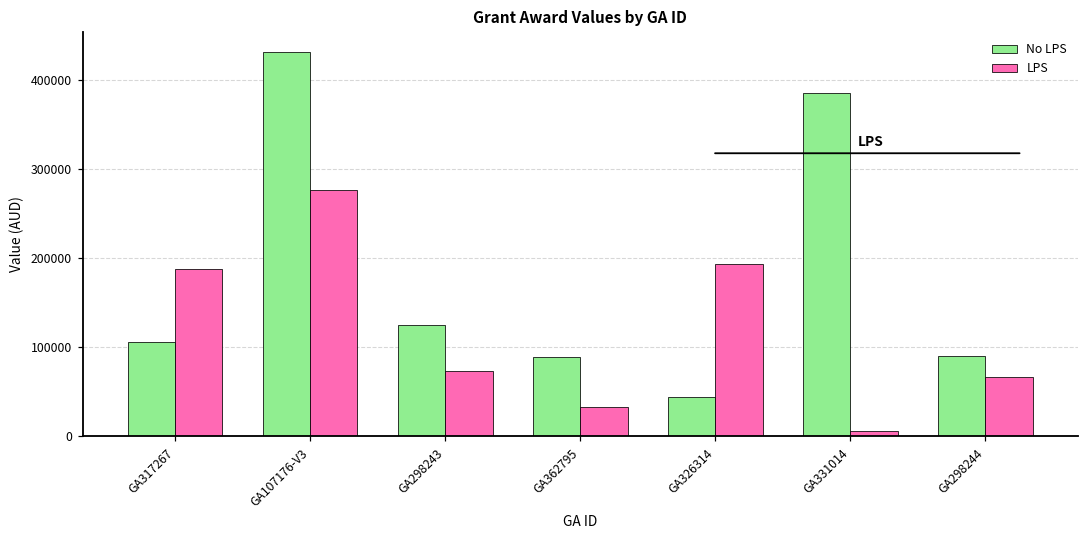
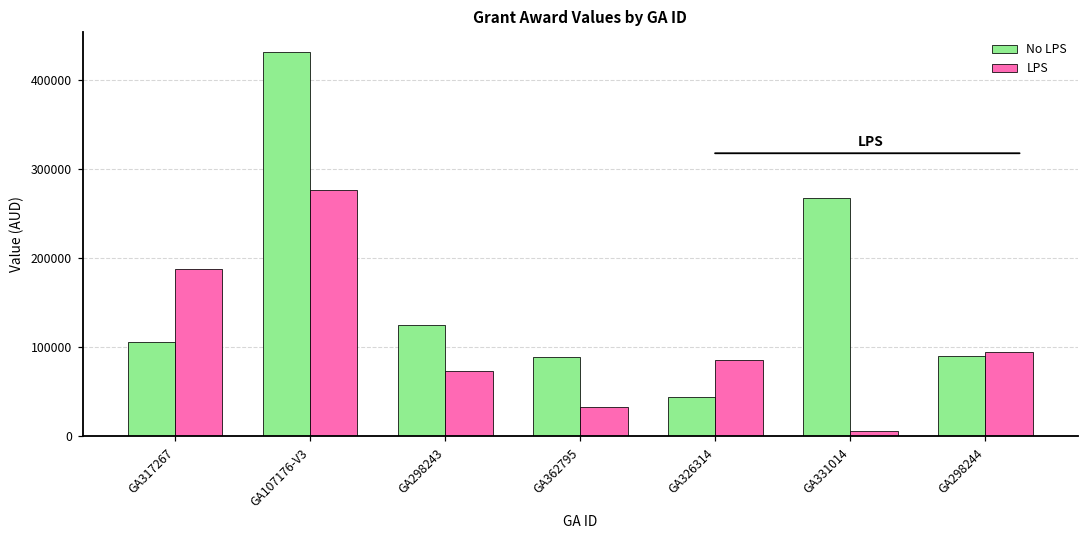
  {
    "No LPS": {
      "GA317267": 110000,
      "GA107176-V3": 430000,
      "GA298243": 120000,
      "GA362795": 90000,
      "GA326314": 40000,
-     "GA331014": 390000,
+     "GA331014": 270000,
      "GA298244": 90000
    },
    "LPS": {
      "GA317267": 190000,
      "GA107176-V3": 280000,
      "GA298243": 70000,
      "GA362795": 30000,
-     "GA326314": 190000,
+     "GA326314": 90000,
      "GA331014": 10000,
-     "GA298244": 70000
+     "GA298244": 90000
    }
  }
